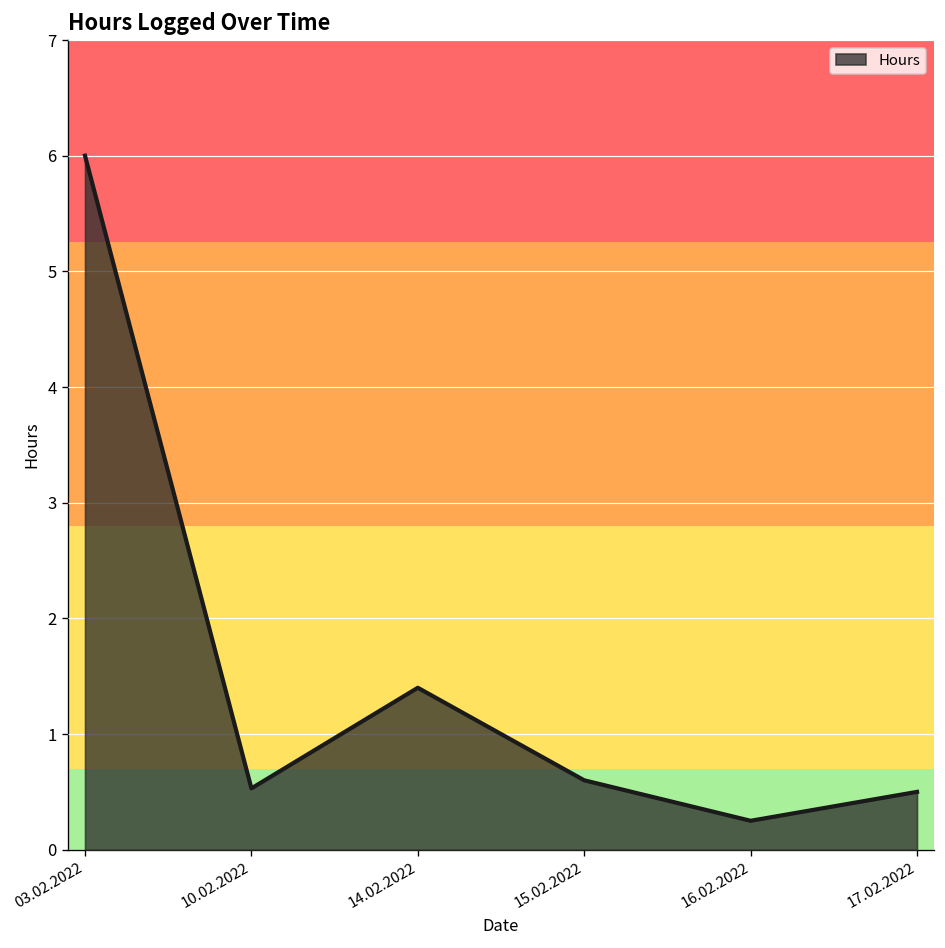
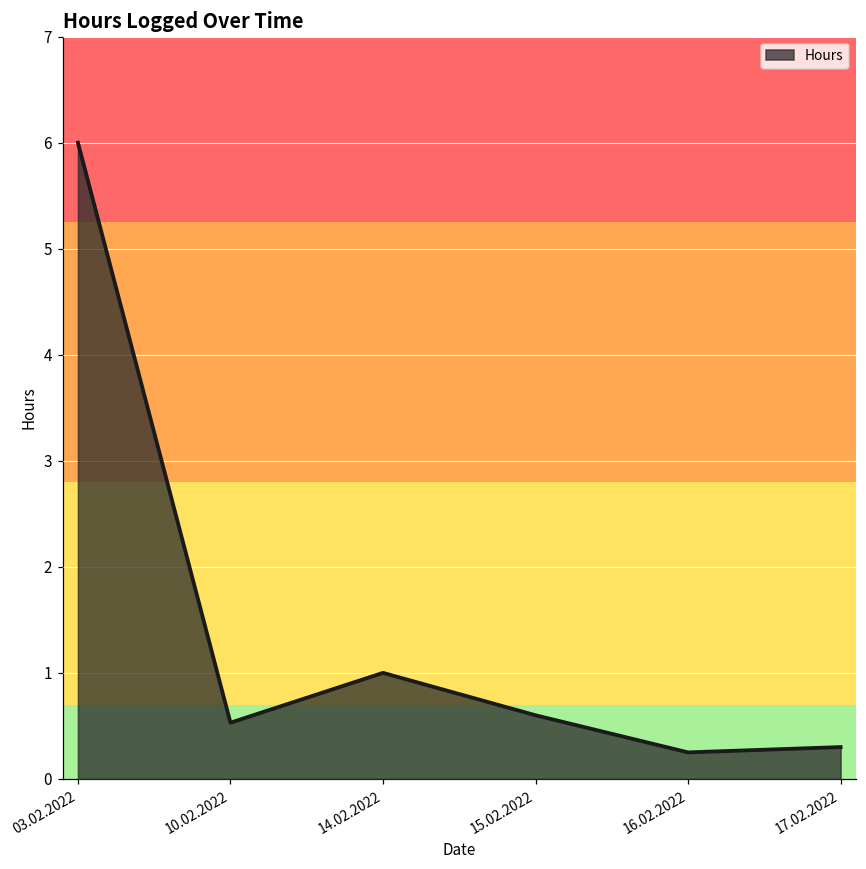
  {
    "03.02.2022": 6.0,
    "10.02.2022": 0.5,
-   "14.02.2022": 1.4,
+   "14.02.2022": 1.0,
    "15.02.2022": 0.6,
    "16.02.2022": 0.3,
-   "17.02.2022": 0.5
+   "17.02.2022": 0.3
  }
